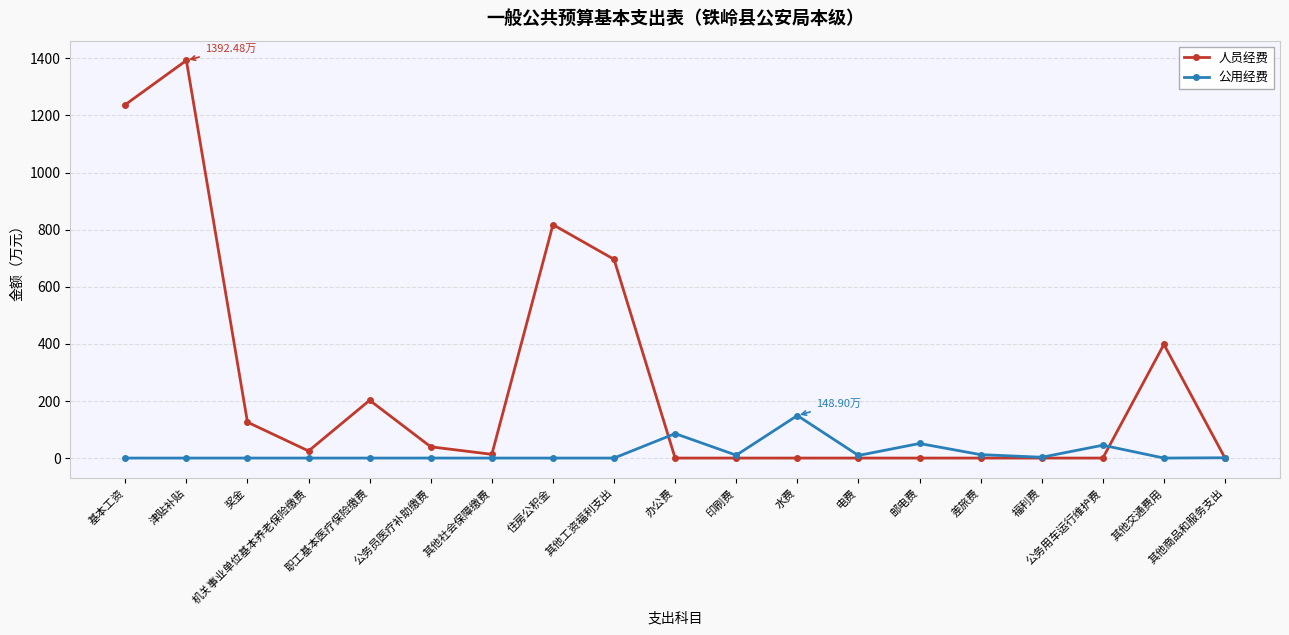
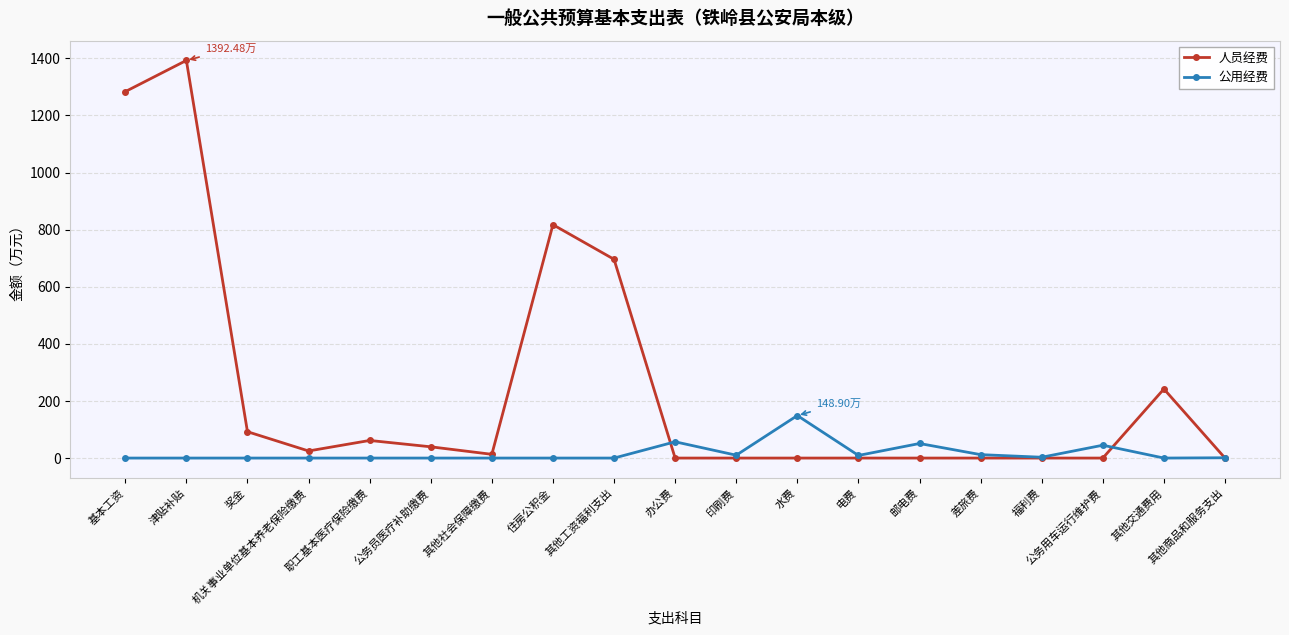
  {
    "人员经费": {
-     "基本工资": 1240,
-     "奖金": 130,
+     "基本工资": 1280,
+     "奖金": 90,
      "机关事业单位基本养老保险缴费": 20,
-     "职工基本医疗保险缴费": 200,
+     "职工基本医疗保险缴费": 60,
      "公务员医疗补助缴费": 40,
      "其他社会保障缴费": 10,
      "住房公积金": 820,
      "其他工资福利支出": 700,
      "办公费": 0,
      "印刷费": 0,
      "水费": 0,
      "电费": 0,
      "邮电费": 0,
      "差旅费": 0,
      "公务用车运行维护费": 0,
-     "其他交通费用": 400
+     "其他交通费用": 240
    },
    "公用经费": {
      "基本工资": 0,
      "津贴补贴": 0,
      "奖金": 0,
      "机关事业单位基本养老保险缴费": 0,
      "职工基本医疗保险缴费": 0,
      "公务员医疗补助缴费": 0,
      "其他社会保障缴费": 0,
      "住房公积金": 0,
      "其他工资福利支出": 0,
-     "办公费": 90,
+     "办公费": 60,
      "印刷费": 10,
      "电费": 10,
      "邮电费": 50,
      "差旅费": 10,
      "公务用车运行维护费": 50,
      "其他交通费用": 0
    }
  }
